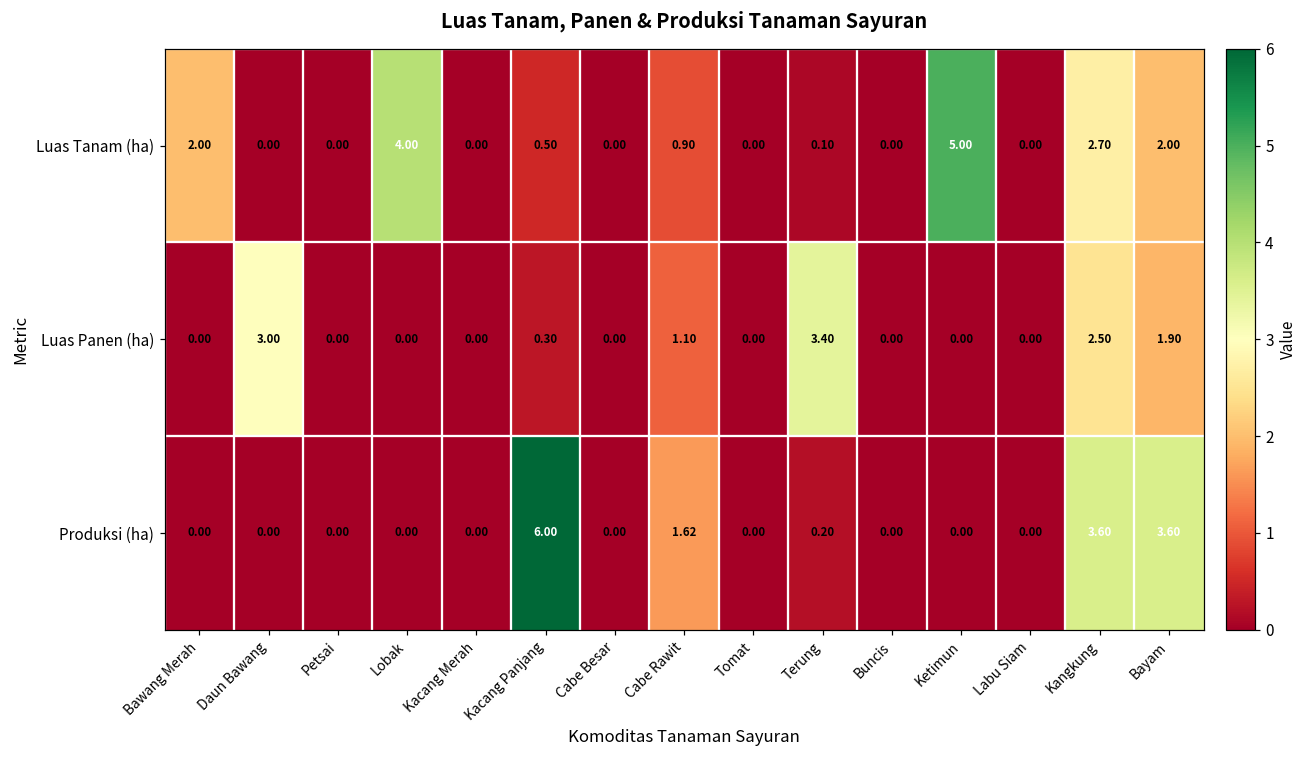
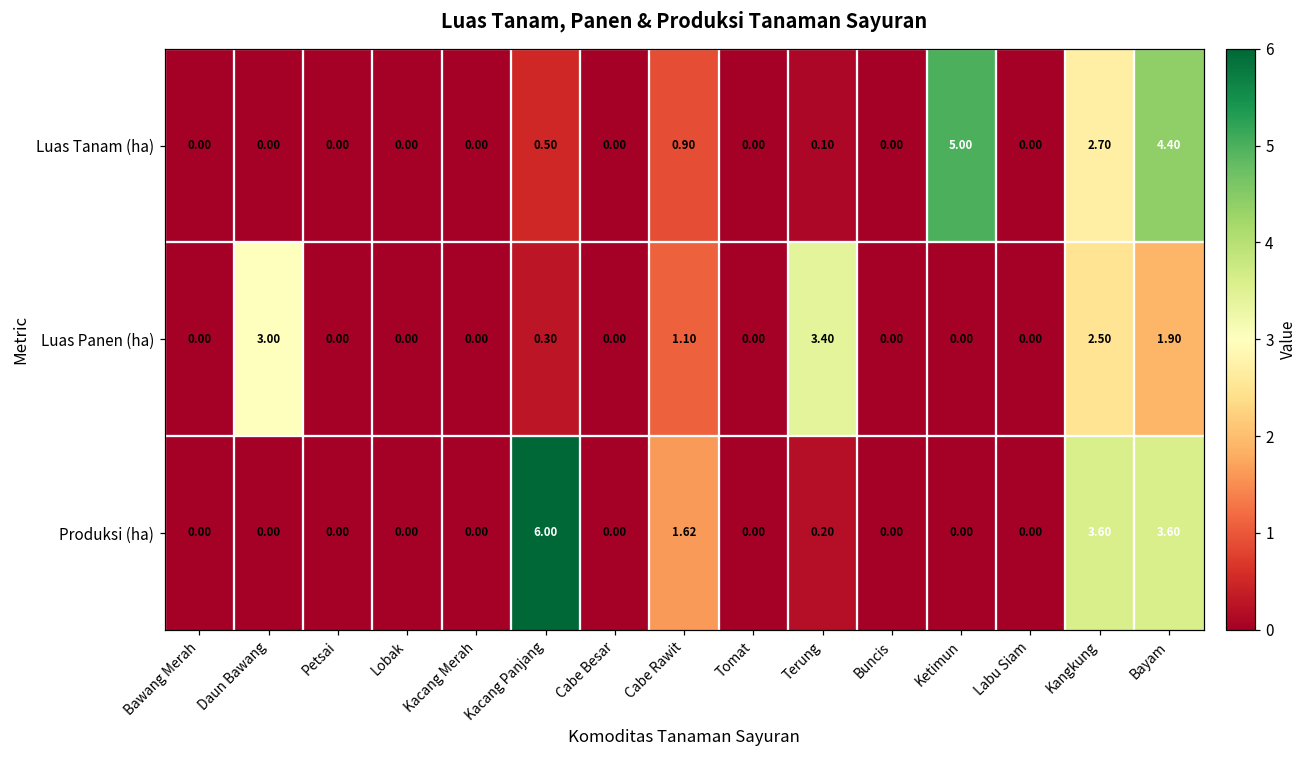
  {
    "Luas Tanam (ha)": {
-     "Bawang Merah": 2.00,
+     "Bawang Merah": 0.00,
      "Daun Bawang": 0.00,
      "Petsai": 0.00,
-     "Lobak": 4.00,
+     "Lobak": 0.00,
      "Kacang Merah": 0.00,
      "Kacang Panjang": 0.50,
      "Cabe Besar": 0.00,
      "Cabe Rawit": 0.90,
      "Tomat": 0.00,
      "Terung": 0.10,
      "Buncis": 0.00,
      "Ketimun": 5.00,
      "Labu Siam": 0.00,
      "Kangkung": 2.70,
-     "Bayam": 2.00
+     "Bayam": 4.40
    },
    "Luas Panen (ha)": {
      "Bawang Merah": 0.00,
      "Daun Bawang": 3.00,
      "Petsai": 0.00,
      "Lobak": 0.00,
      "Kacang Merah": 0.00,
      "Kacang Panjang": 0.30,
      "Cabe Besar": 0.00,
      "Cabe Rawit": 1.10,
      "Tomat": 0.00,
      "Terung": 3.40,
      "Buncis": 0.00,
      "Ketimun": 0.00,
      "Labu Siam": 0.00,
      "Kangkung": 2.50,
      "Bayam": 1.90
    },
    "Produksi (ha)": {
      "Bawang Merah": 0.00,
      "Daun Bawang": 0.00,
      "Petsai": 0.00,
      "Lobak": 0.00,
      "Kacang Merah": 0.00,
      "Kacang Panjang": 6.00,
      "Cabe Besar": 0.00,
      "Cabe Rawit": 1.62,
      "Tomat": 0.00,
      "Terung": 0.20,
      "Buncis": 0.00,
      "Ketimun": 0.00,
      "Labu Siam": 0.00,
      "Kangkung": 3.60,
      "Bayam": 3.60
    }
  }
